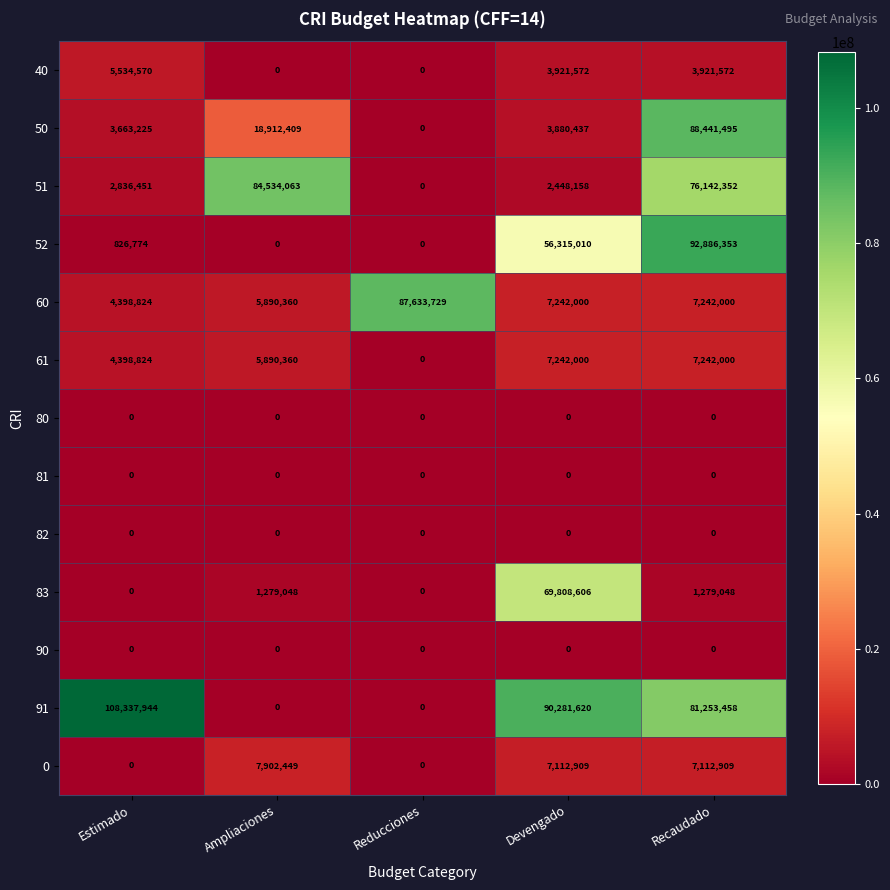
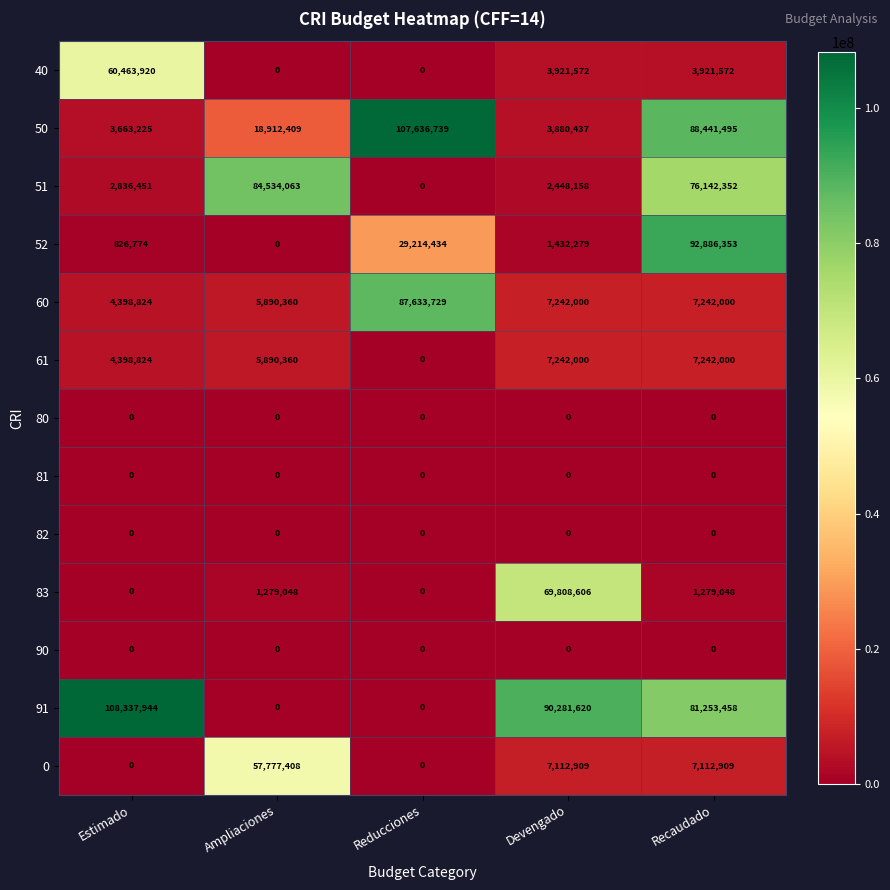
  {
    "40": {
-     "Estimado": "5,534,570",
+     "Estimado": "60,463,920",
      "Ampliaciones": "0",
      "Reducciones": "0",
      "Devengado": "3,921,572",
      "Recaudado": "3,921,572"
    },
    "50": {
      "Estimado": "3,663,225",
      "Ampliaciones": "18,912,409",
-     "Reducciones": "0",
+     "Reducciones": "107,636,739",
      "Devengado": "3,880,437",
      "Recaudado": "88,441,495"
    },
    "51": {
      "Estimado": "2,836,451",
      "Ampliaciones": "84,534,063",
      "Reducciones": "0",
      "Devengado": "2,448,158",
      "Recaudado": "76,142,352"
    },
    "52": {
      "Estimado": "826,774",
      "Ampliaciones": "0",
-     "Reducciones": "0",
-     "Devengado": "56,315,010",
+     "Reducciones": "29,214,434",
+     "Devengado": "1,432,279",
      "Recaudado": "92,886,353"
    },
    "60": {
      "Estimado": "4,398,824",
      "Ampliaciones": "5,890,360",
      "Reducciones": "87,633,729",
      "Devengado": "7,242,000",
      "Recaudado": "7,242,000"
    },
    "61": {
      "Estimado": "4,398,824",
      "Ampliaciones": "5,890,360",
      "Reducciones": "0",
      "Devengado": "7,242,000",
      "Recaudado": "7,242,000"
    },
    "80": {
      "Estimado": "0",
      "Ampliaciones": "0",
      "Reducciones": "0",
      "Devengado": "0",
      "Recaudado": "0"
    },
    "81": {
      "Estimado": "0",
      "Ampliaciones": "0",
      "Reducciones": "0",
      "Devengado": "0",
      "Recaudado": "0"
    },
    "82": {
      "Estimado": "0",
      "Ampliaciones": "0",
      "Reducciones": "0",
      "Devengado": "0",
      "Recaudado": "0"
    },
    "83": {
      "Estimado": "0",
      "Ampliaciones": "1,279,048",
      "Reducciones": "0",
      "Devengado": "69,808,606",
      "Recaudado": "1,279,048"
    },
    "90": {
      "Estimado": "0",
      "Ampliaciones": "0",
      "Reducciones": "0",
      "Devengado": "0",
      "Recaudado": "0"
    },
    "91": {
      "Estimado": "108,337,944",
      "Ampliaciones": "0",
      "Reducciones": "0",
      "Devengado": "90,281,620",
      "Recaudado": "81,253,458"
    },
    "0": {
      "Estimado": "0",
-     "Ampliaciones": "7,902,449",
+     "Ampliaciones": "57,777,408",
      "Reducciones": "0",
      "Devengado": "7,112,909",
      "Recaudado": "7,112,909"
    }
  }
